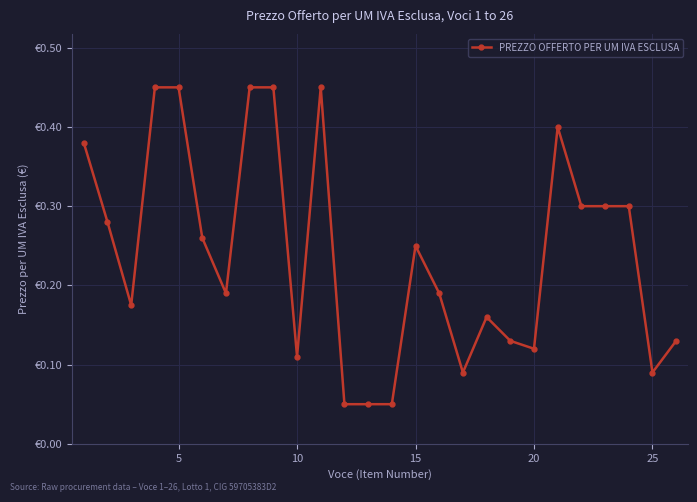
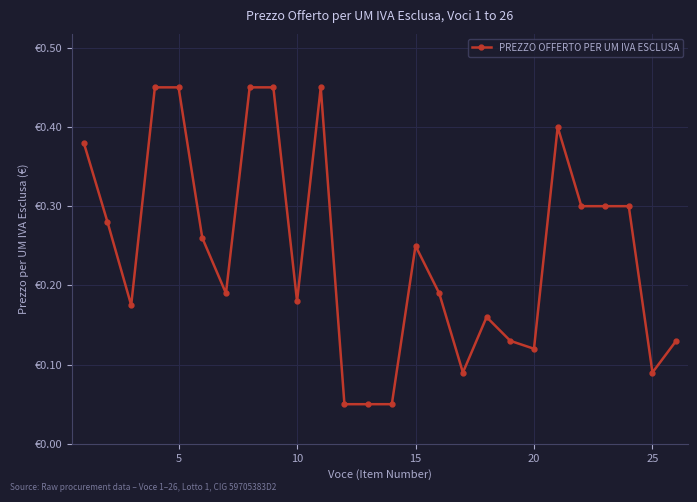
  {
    "5": "€0.45",
-   "10": "€0.11",
+   "10": "€0.18",
    "15": "€0.25",
    "20": "€0.12",
    "25": "€0.09"
  }
